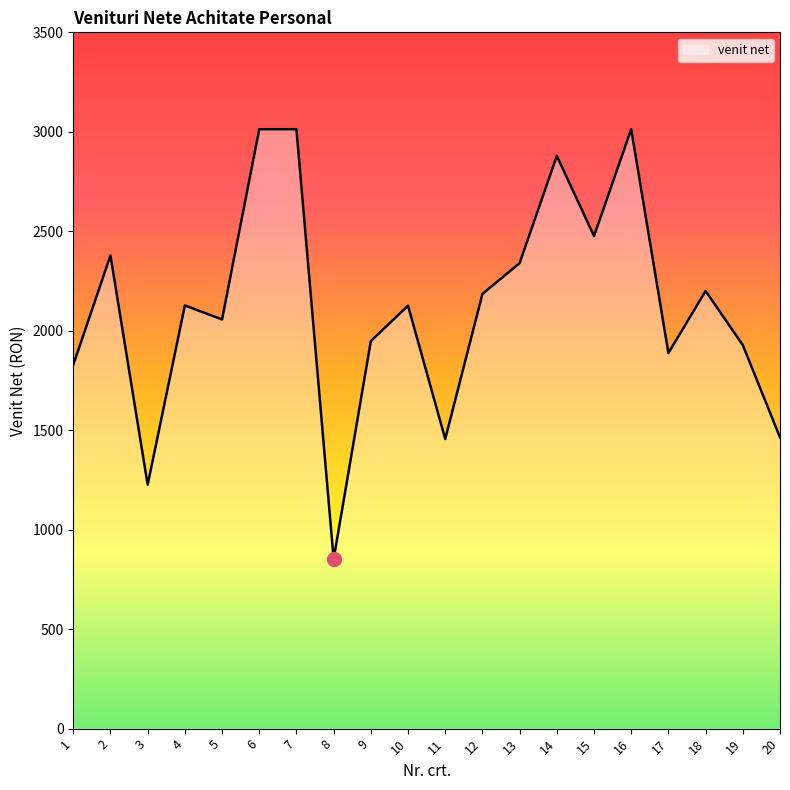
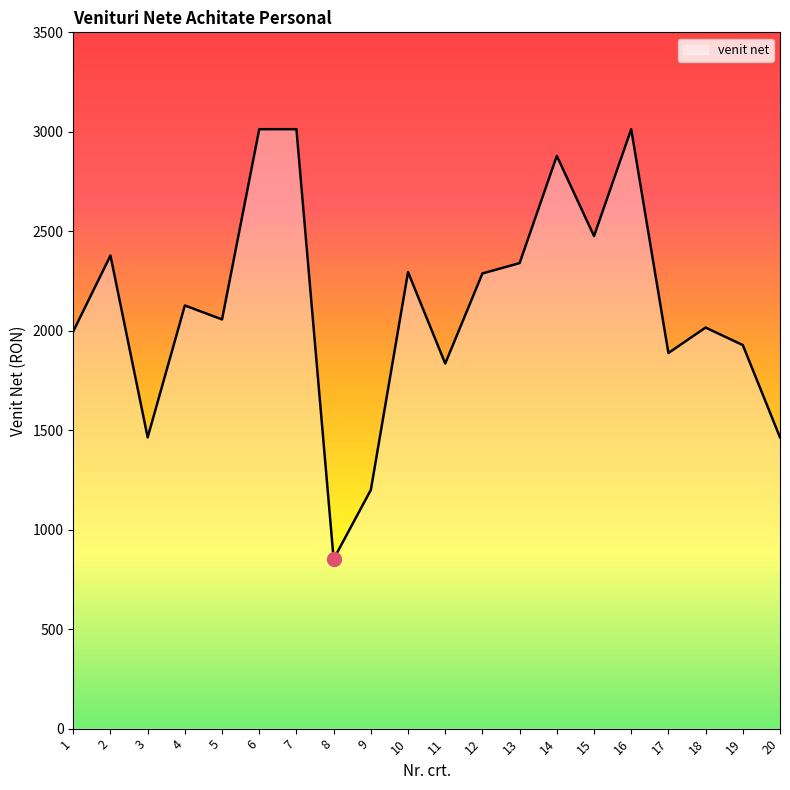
  {
    "venit net": {
-     "1": 1830,
+     "1": 2000,
      "2": 2380,
-     "3": 1230,
+     "3": 1460,
      "4": 2130,
      "5": 2060,
      "6": 3010,
      "7": 3010,
-     "9": 1950,
-     "10": 2130,
-     "11": 1460,
-     "12": 2190,
+     "9": 1200,
+     "10": 2300,
+     "11": 1840,
+     "12": 2290,
      "13": 2340,
      "14": 2880,
      "15": 2480,
      "16": 3010,
      "17": 1890,
-     "18": 2200,
+     "18": 2020,
      "19": 1930,
      "20": 1460
    }
  }
